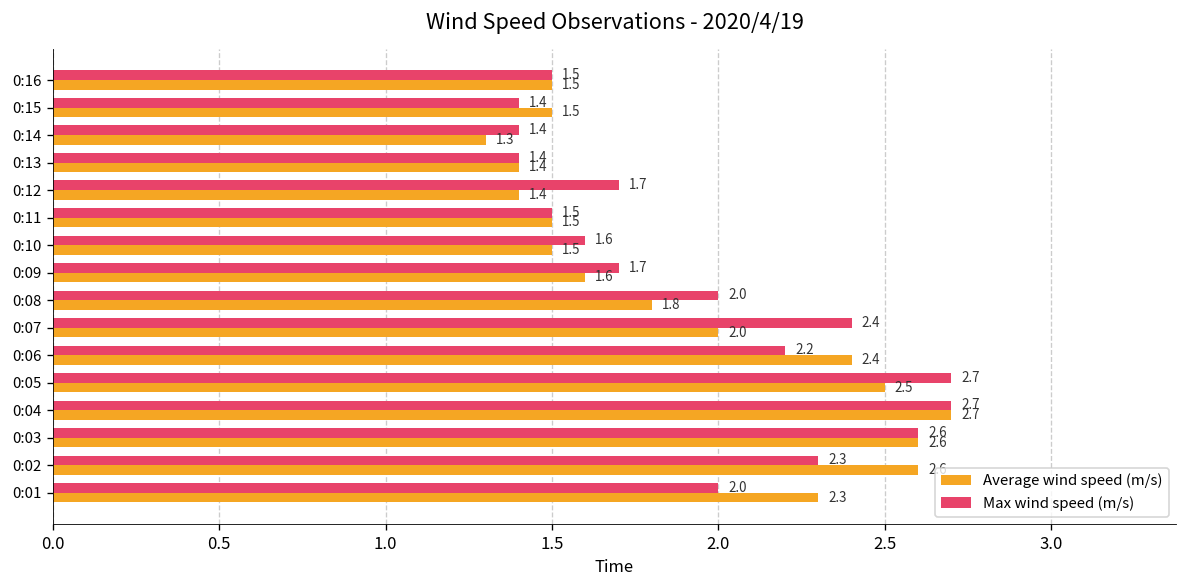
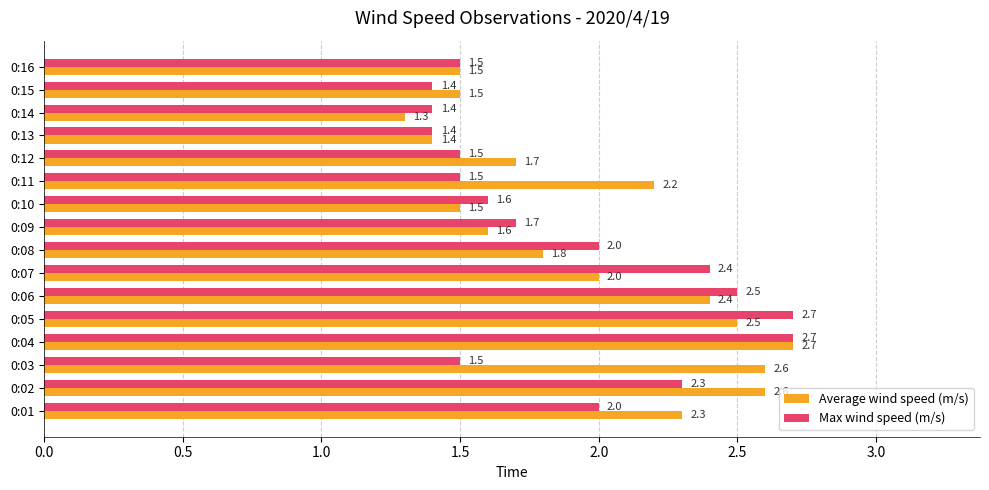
  {
    "Average wind speed (m/s)": {
      "0:15": 1.5,
      "0:14": 1.3,
-     "0:12": 1.4,
-     "0:11": 1.5,
+     "0:12": 1.7,
+     "0:11": 2.2,
      "0:10": 1.5,
      "0:09": 1.6,
      "0:08": 1.8,
      "0:07": 2.0,
      "0:06": 2.4,
      "0:05": 2.5,
      "0:01": 2.3
    },
    "Max wind speed (m/s)": {
      "0:15": 1.4,
      "0:14": 1.4,
-     "0:12": 1.7,
+     "0:12": 1.5,
      "0:10": 1.6,
      "0:09": 1.7,
      "0:08": 2.0,
      "0:07": 2.4,
-     "0:06": 2.2,
+     "0:06": 2.5,
      "0:05": 2.7,
-     "0:03": 2.6,
+     "0:03": 1.5,
      "0:02": 2.3,
      "0:01": 2.0
    }
  }
